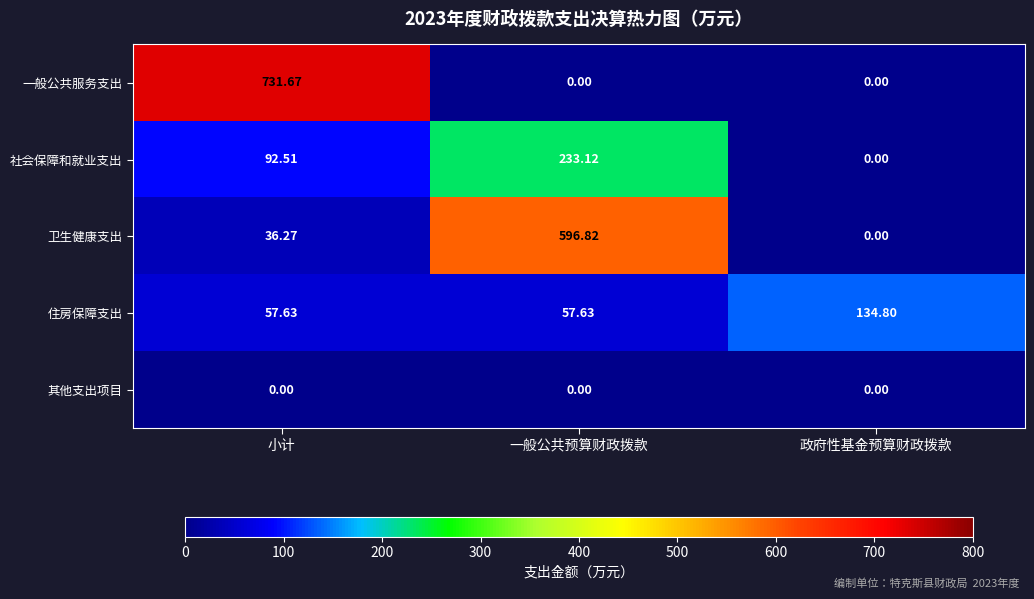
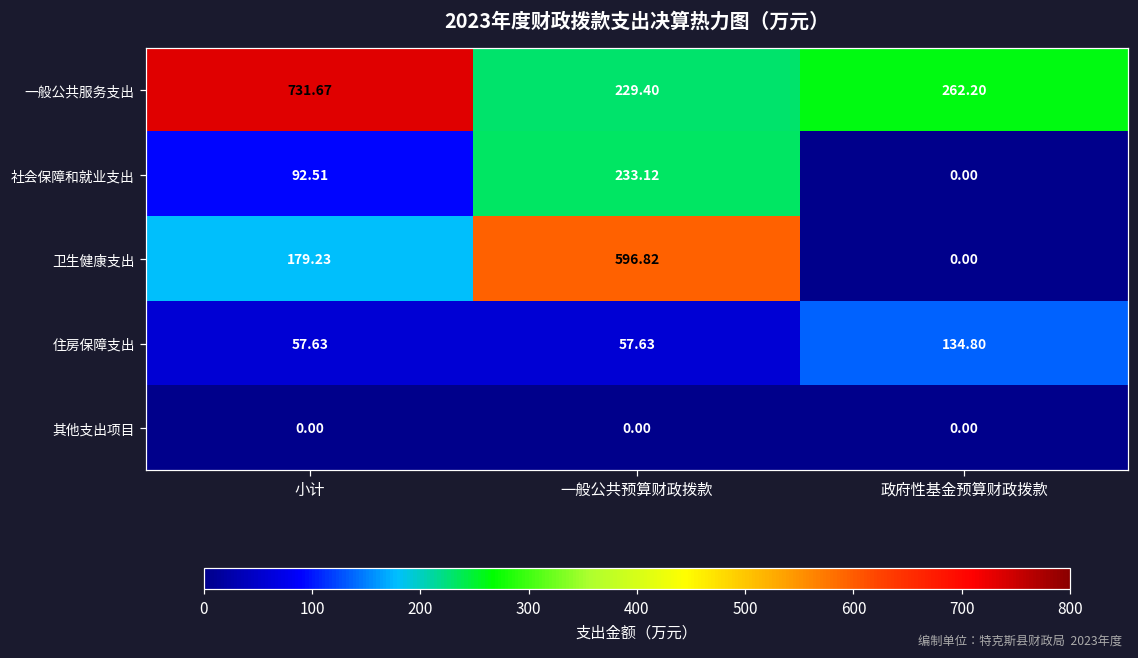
  {
    "一般公共服务支出": {
      "小计": 731.67,
-     "一般公共预算财政拨款": 0.00,
-     "政府性基金预算财政拨款": 0.00
+     "一般公共预算财政拨款": 229.40,
+     "政府性基金预算财政拨款": 262.20
    },
    "社会保障和就业支出": {
      "小计": 92.51,
      "一般公共预算财政拨款": 233.12,
      "政府性基金预算财政拨款": 0.00
    },
    "卫生健康支出": {
-     "小计": 36.27,
+     "小计": 179.23,
      "一般公共预算财政拨款": 596.82,
      "政府性基金预算财政拨款": 0.00
    },
    "住房保障支出": {
      "小计": 57.63,
      "一般公共预算财政拨款": 57.63,
      "政府性基金预算财政拨款": 134.80
    },
    "其他支出项目": {
      "小计": 0.00,
      "一般公共预算财政拨款": 0.00,
      "政府性基金预算财政拨款": 0.00
    }
  }
